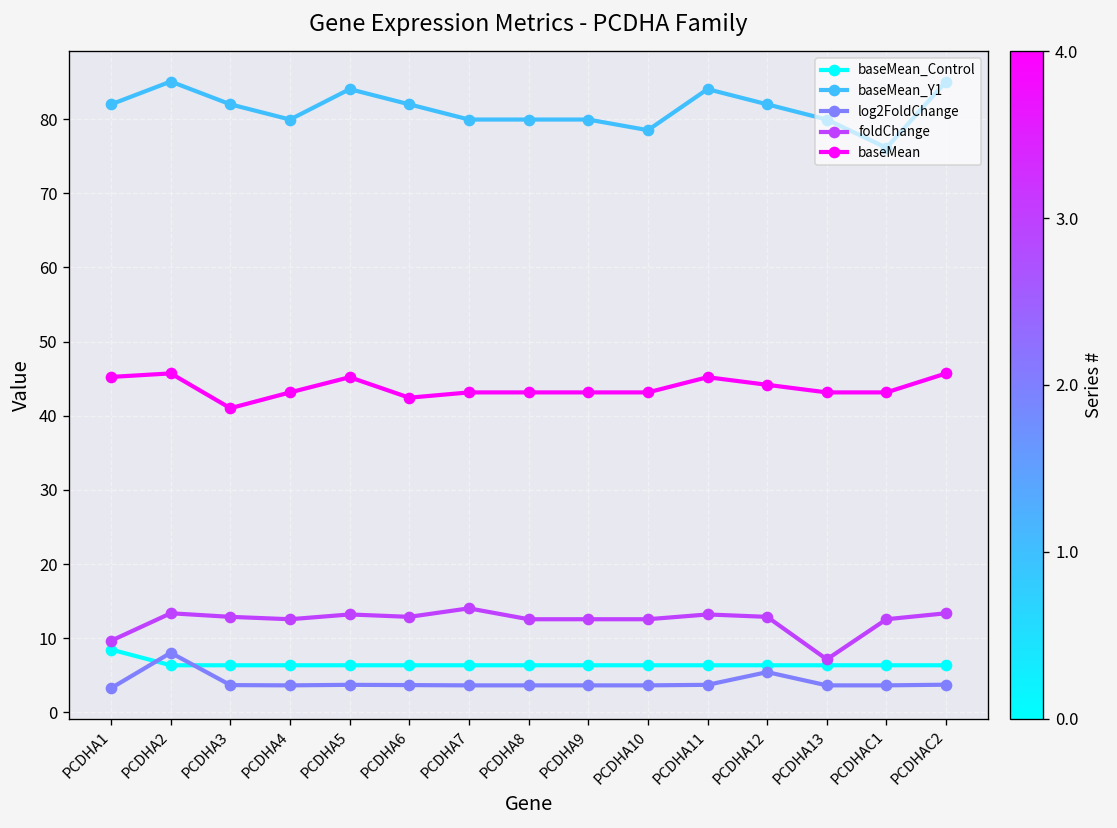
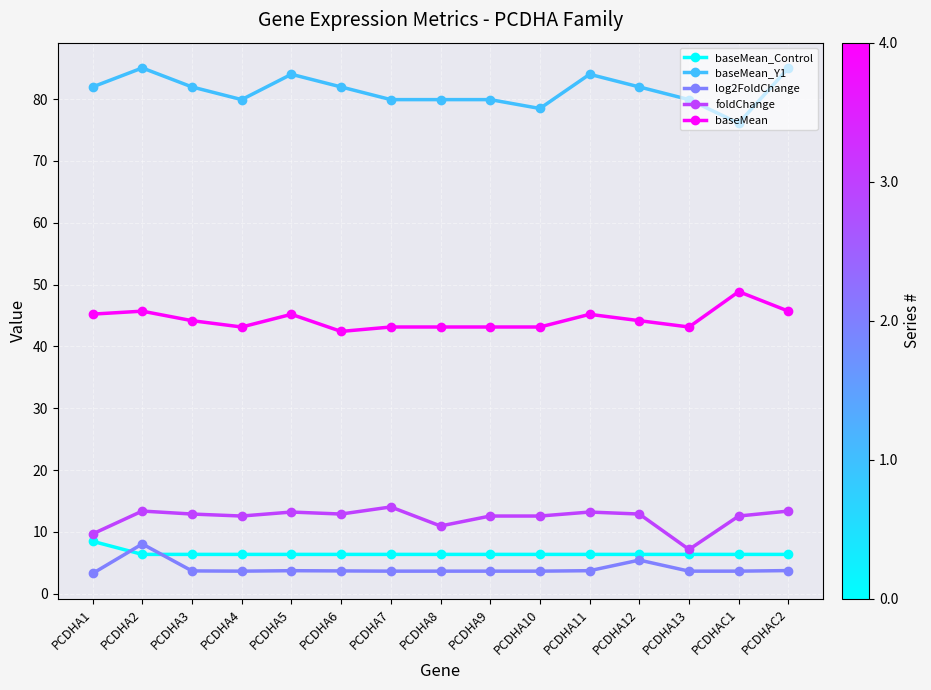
  {
    "baseMean_Control": {
      "PCDHA1": 8,
      "PCDHA2": 6,
      "PCDHA3": 6,
      "PCDHA4": 6,
      "PCDHA5": 6,
      "PCDHA6": 6,
      "PCDHA7": 6,
      "PCDHA8": 6,
      "PCDHA9": 6,
      "PCDHA10": 6,
      "PCDHA11": 6,
      "PCDHA12": 6,
      "PCDHA13": 6,
      "PCDHAC1": 6,
      "PCDHAC2": 6
    },
    "baseMean_Y1": {
      "PCDHA1": 82,
      "PCDHA2": 85,
      "PCDHA3": 82,
      "PCDHA4": 80,
      "PCDHA5": 84,
      "PCDHA6": 82,
      "PCDHA7": 80,
      "PCDHA8": 80,
      "PCDHA9": 80,
      "PCDHA10": 78,
      "PCDHA11": 84,
      "PCDHA12": 82
    },
    "log2FoldChange": {
      "PCDHA1": 3,
      "PCDHA2": 8,
      "PCDHA3": 4,
      "PCDHA4": 4,
      "PCDHA5": 4,
      "PCDHA6": 4,
      "PCDHA7": 4,
      "PCDHA8": 4,
      "PCDHA9": 4,
      "PCDHA10": 4,
      "PCDHA11": 4,
      "PCDHA12": 5,
      "PCDHA13": 4,
      "PCDHAC1": 4,
      "PCDHAC2": 4
    },
    "foldChange": {
      "PCDHA1": 10,
      "PCDHA2": 13,
      "PCDHA3": 13,
      "PCDHA4": 13,
      "PCDHA5": 13,
      "PCDHA6": 13,
      "PCDHA7": 14,
-     "PCDHA8": 13,
+     "PCDHA8": 11,
      "PCDHA9": 13,
      "PCDHA10": 13,
      "PCDHA11": 13,
      "PCDHA12": 13,
      "PCDHA13": 7,
      "PCDHAC1": 13,
      "PCDHAC2": 13
    },
    "baseMean": {
      "PCDHA1": 45,
      "PCDHA2": 46,
-     "PCDHA3": 41,
+     "PCDHA3": 44,
      "PCDHA4": 43,
      "PCDHA5": 45,
      "PCDHA6": 42,
      "PCDHA7": 43,
      "PCDHA8": 43,
      "PCDHA9": 43,
      "PCDHA10": 43,
      "PCDHA11": 45,
      "PCDHA12": 44,
      "PCDHA13": 43,
-     "PCDHAC1": 43,
+     "PCDHAC1": 49,
      "PCDHAC2": 46
    }
  }
